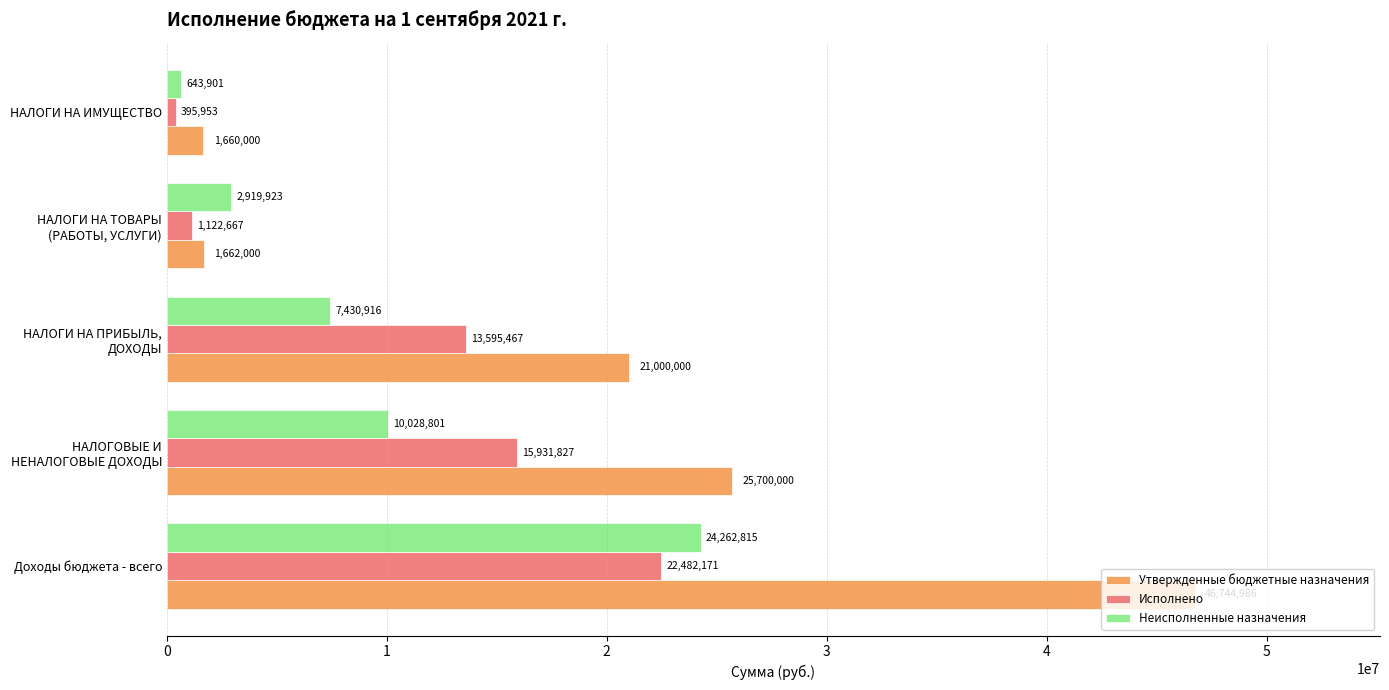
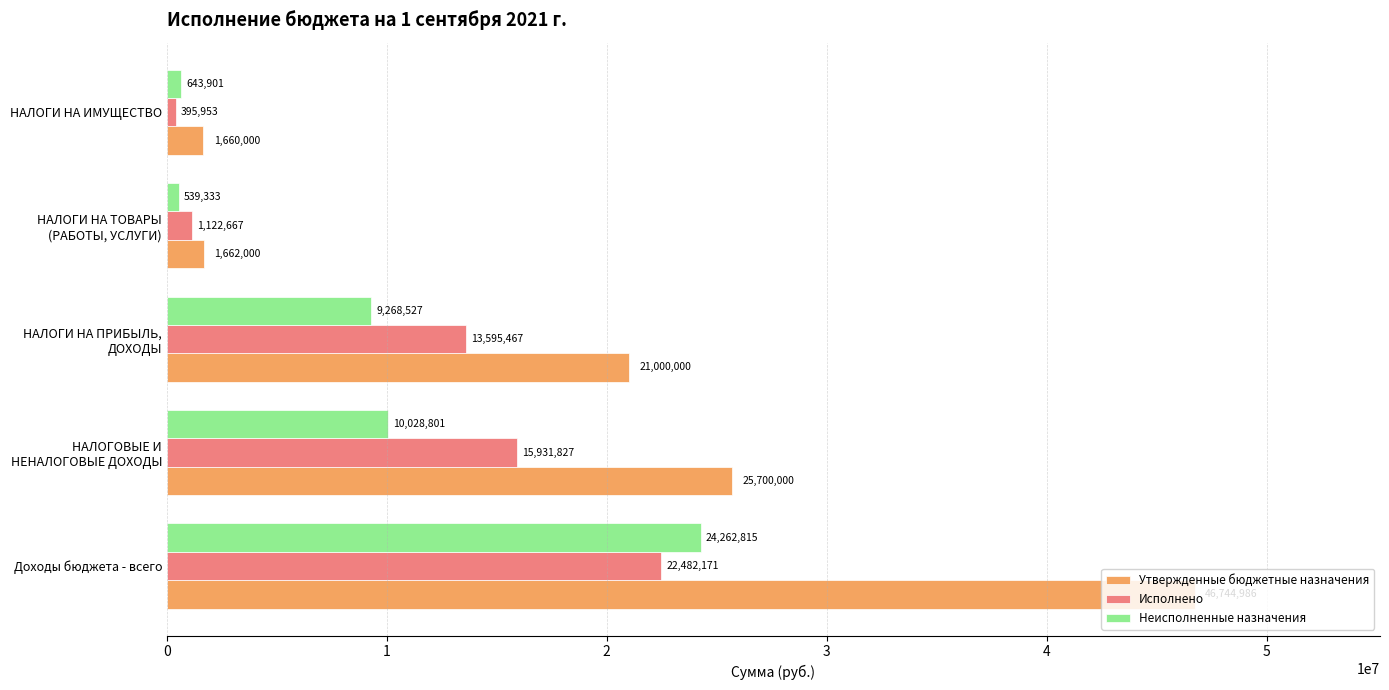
  {
    "Неисполненные назначения": {
      "НАЛОГИ НА ИМУЩЕСТВО": "643,901",
-     "НАЛОГИ НА ТОВАРЫ (РАБОТЫ, УСЛУГИ)": "2,919,923",
-     "НАЛОГИ НА ПРИБЫЛЬ, ДОХОДЫ": "7,430,916",
+     "НАЛОГИ НА ТОВАРЫ (РАБОТЫ, УСЛУГИ)": "539,333",
+     "НАЛОГИ НА ПРИБЫЛЬ, ДОХОДЫ": "9,268,527",
      "НАЛОГОВЫЕ И НЕНАЛОГОВЫЕ ДОХОДЫ": "10,028,801",
      "Доходы бюджета - всего": "24,262,815"
    }
  }
